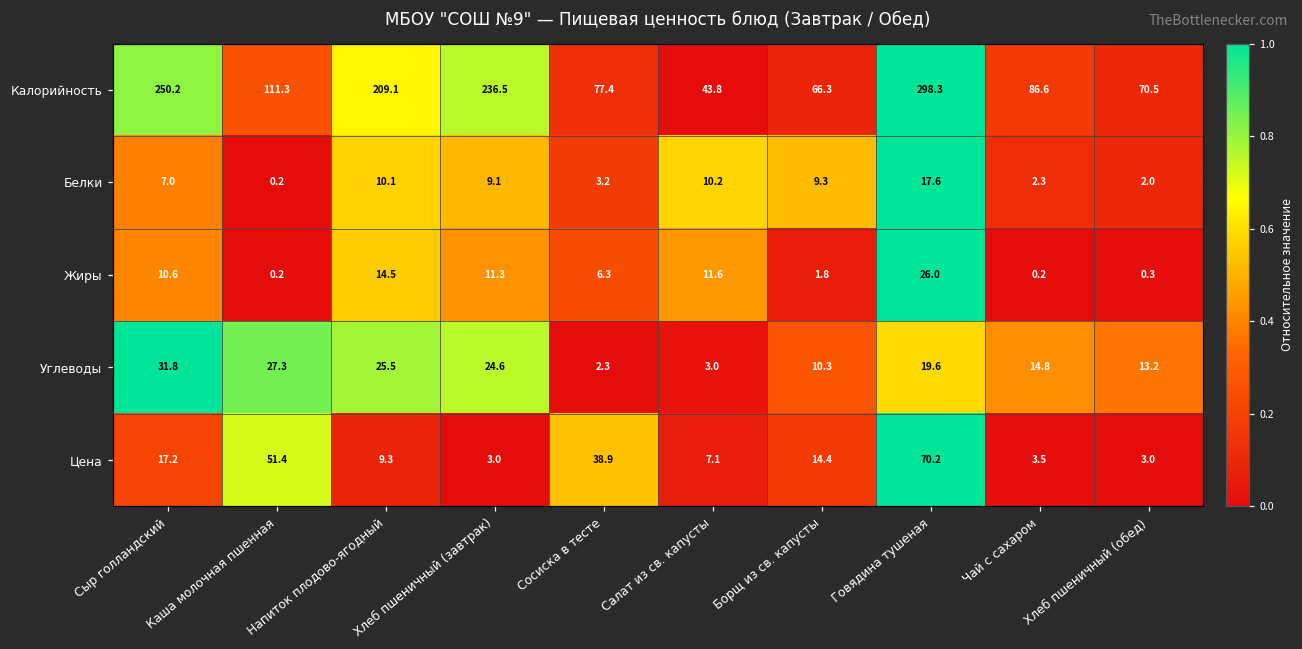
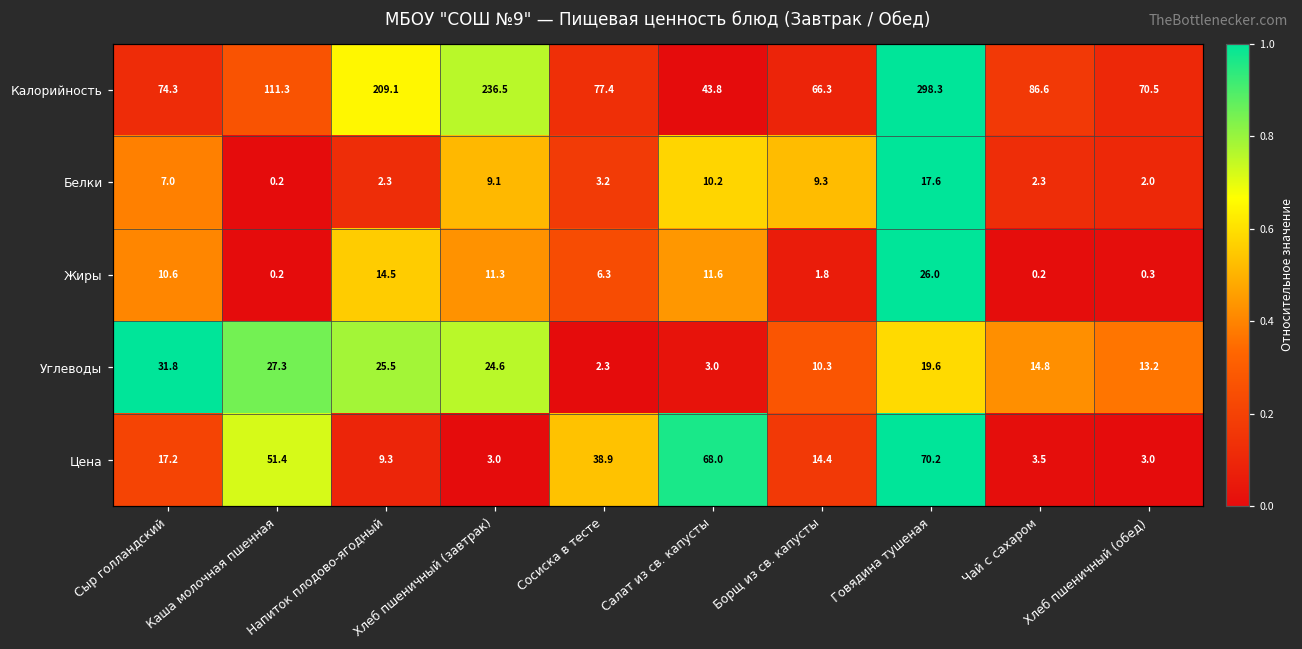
  {
    "Калорийность": {
-     "Сыр голландский": 250.2,
+     "Сыр голландский": 74.3,
      "Каша молочная пшенная": 111.3,
      "Напиток плодово-ягодный": 209.1,
      "Хлеб пшеничный (завтрак)": 236.5,
      "Сосиска в тесте": 77.4,
      "Салат из св. капусты": 43.8,
      "Борщ из св. капусты": 66.3,
      "Говядина тушеная": 298.3,
      "Чай с сахаром": 86.6,
      "Хлеб пшеничный (обед)": 70.5
    },
    "Белки": {
      "Сыр голландский": 7.0,
      "Каша молочная пшенная": 0.2,
-     "Напиток плодово-ягодный": 10.1,
+     "Напиток плодово-ягодный": 2.3,
      "Хлеб пшеничный (завтрак)": 9.1,
      "Сосиска в тесте": 3.2,
      "Салат из св. капусты": 10.2,
      "Борщ из св. капусты": 9.3,
      "Говядина тушеная": 17.6,
      "Чай с сахаром": 2.3,
      "Хлеб пшеничный (обед)": 2.0
    },
    "Жиры": {
      "Сыр голландский": 10.6,
      "Каша молочная пшенная": 0.2,
      "Напиток плодово-ягодный": 14.5,
      "Хлеб пшеничный (завтрак)": 11.3,
      "Сосиска в тесте": 6.3,
      "Салат из св. капусты": 11.6,
      "Борщ из св. капусты": 1.8,
      "Говядина тушеная": 26.0,
      "Чай с сахаром": 0.2,
      "Хлеб пшеничный (обед)": 0.3
    },
    "Углеводы": {
      "Сыр голландский": 31.8,
      "Каша молочная пшенная": 27.3,
      "Напиток плодово-ягодный": 25.5,
      "Хлеб пшеничный (завтрак)": 24.6,
      "Сосиска в тесте": 2.3,
      "Салат из св. капусты": 3.0,
      "Борщ из св. капусты": 10.3,
      "Говядина тушеная": 19.6,
      "Чай с сахаром": 14.8,
      "Хлеб пшеничный (обед)": 13.2
    },
    "Цена": {
      "Сыр голландский": 17.2,
      "Каша молочная пшенная": 51.4,
      "Напиток плодово-ягодный": 9.3,
      "Хлеб пшеничный (завтрак)": 3.0,
      "Сосиска в тесте": 38.9,
-     "Салат из св. капусты": 7.1,
+     "Салат из св. капусты": 68.0,
      "Борщ из св. капусты": 14.4,
      "Говядина тушеная": 70.2,
      "Чай с сахаром": 3.5,
      "Хлеб пшеничный (обед)": 3.0
    }
  }
